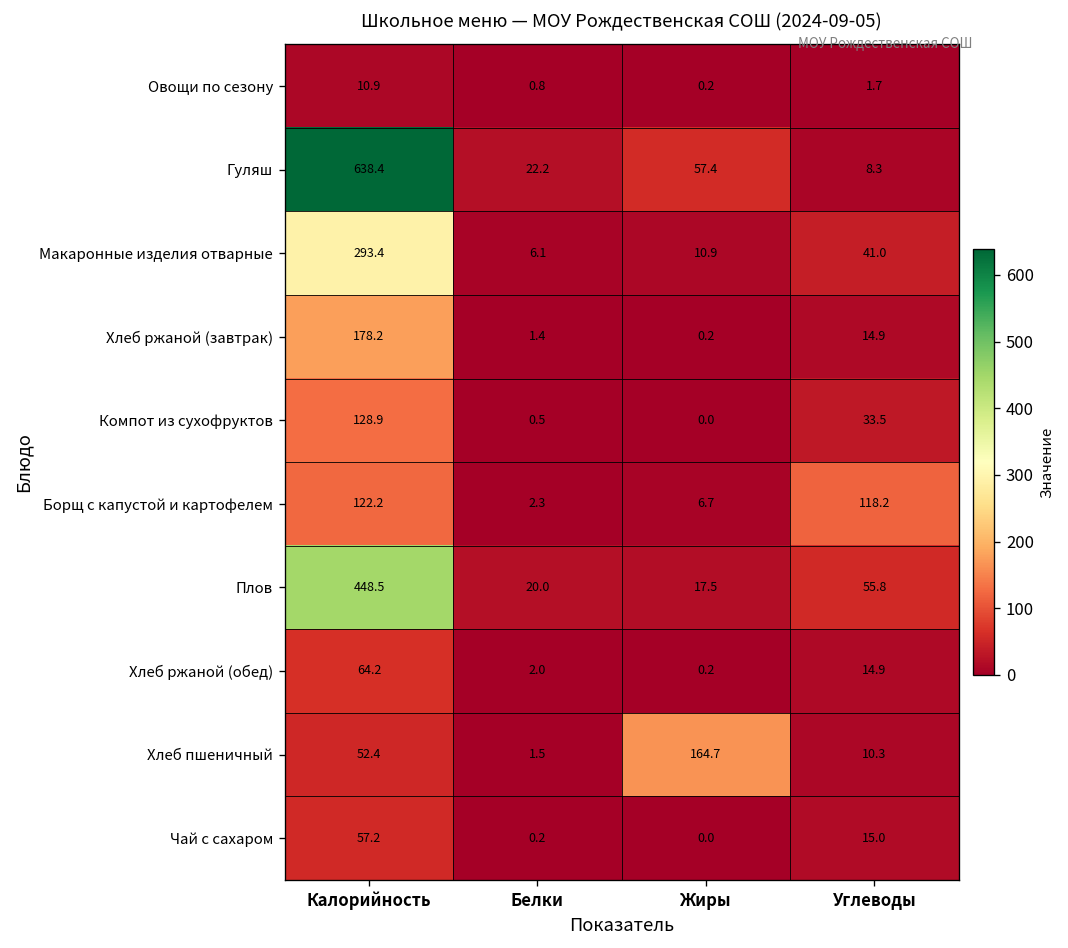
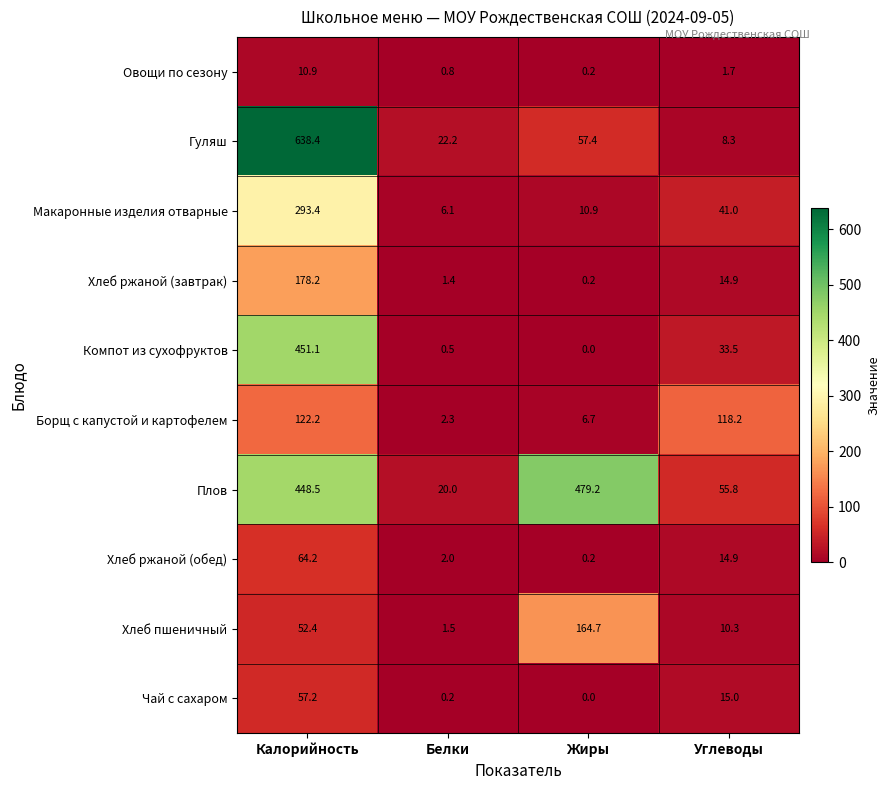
  {
    "Овощи по сезону": {
      "Калорийность": 10.9,
      "Белки": 0.8,
      "Жиры": 0.2,
      "Углеводы": 1.7
    },
    "Гуляш": {
      "Калорийность": 638.4,
      "Белки": 22.2,
      "Жиры": 57.4,
      "Углеводы": 8.3
    },
    "Макаронные изделия отварные": {
      "Калорийность": 293.4,
      "Белки": 6.1,
      "Жиры": 10.9,
      "Углеводы": 41.0
    },
    "Хлеб ржаной (завтрак)": {
      "Калорийность": 178.2,
      "Белки": 1.4,
      "Жиры": 0.2,
      "Углеводы": 14.9
    },
    "Компот из сухофруктов": {
-     "Калорийность": 128.9,
+     "Калорийность": 451.1,
      "Белки": 0.5,
      "Жиры": 0.0,
      "Углеводы": 33.5
    },
    "Борщ с капустой и картофелем": {
      "Калорийность": 122.2,
      "Белки": 2.3,
      "Жиры": 6.7,
      "Углеводы": 118.2
    },
    "Плов": {
      "Калорийность": 448.5,
      "Белки": 20.0,
-     "Жиры": 17.5,
+     "Жиры": 479.2,
      "Углеводы": 55.8
    },
    "Хлеб ржаной (обед)": {
      "Калорийность": 64.2,
      "Белки": 2.0,
      "Жиры": 0.2,
      "Углеводы": 14.9
    },
    "Хлеб пшеничный": {
      "Калорийность": 52.4,
      "Белки": 1.5,
      "Жиры": 164.7,
      "Углеводы": 10.3
    },
    "Чай с сахаром": {
      "Калорийность": 57.2,
      "Белки": 0.2,
      "Жиры": 0.0,
      "Углеводы": 15.0
    }
  }
